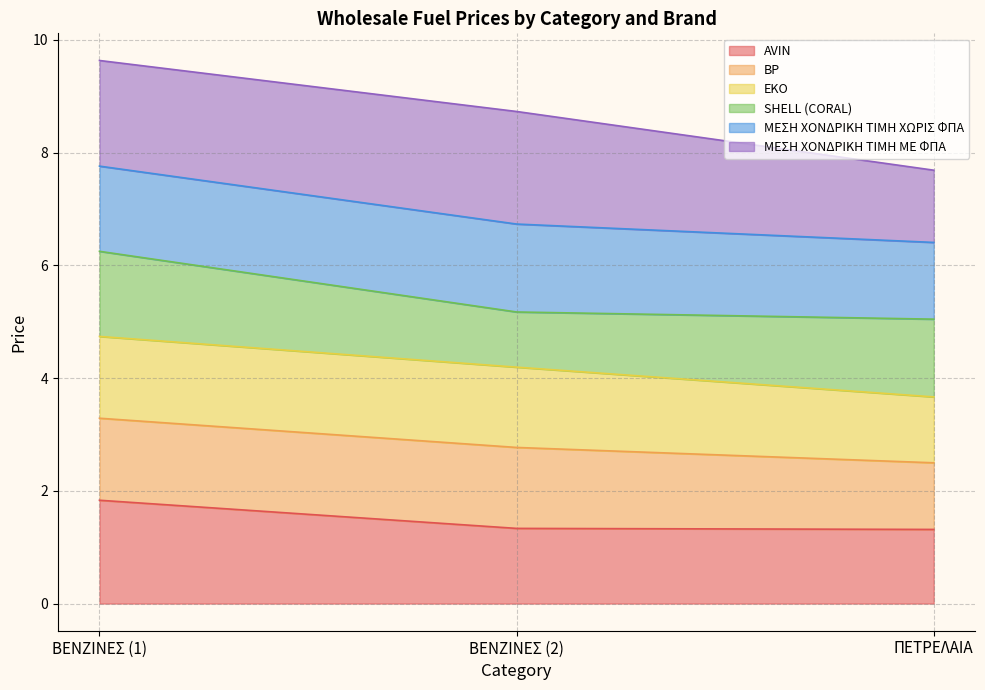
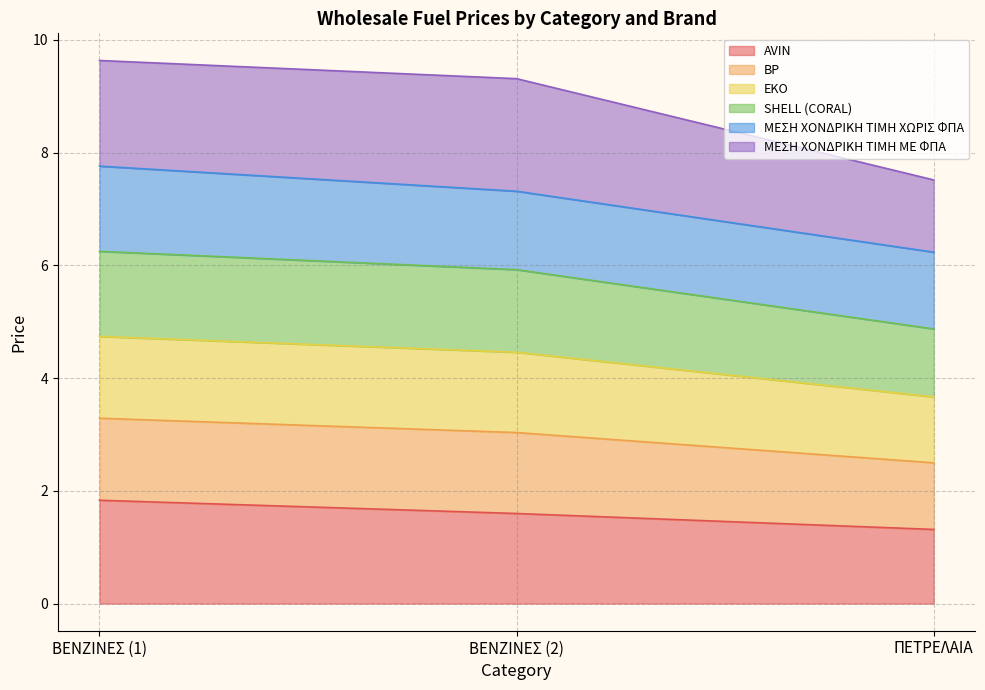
  {
    "AVIN": {
      "ΒΕΝΖΙΝΕΣ (1)": 1.8,
-     "ΒΕΝΖΙΝΕΣ (2)": 1.3,
+     "ΒΕΝΖΙΝΕΣ (2)": 1.6,
      "ΠΕΤΡΕΛΑΙΑ": 1.3
    },
    "SHELL (CORAL)": {
      "ΒΕΝΖΙΝΕΣ (1)": 1.5,
-     "ΒΕΝΖΙΝΕΣ (2)": 1.0,
-     "ΠΕΤΡΕΛΑΙΑ": 1.4
+     "ΒΕΝΖΙΝΕΣ (2)": 1.5,
+     "ΠΕΤΡΕΛΑΙΑ": 1.2
    },
    "ΜΕΣΗ ΧΟΝΔΡΙΚΗ ΤΙΜΗ ΧΩΡΙΣ ΦΠΑ": {
      "ΒΕΝΖΙΝΕΣ (1)": 1.5,
-     "ΒΕΝΖΙΝΕΣ (2)": 1.6,
+     "ΒΕΝΖΙΝΕΣ (2)": 1.4,
      "ΠΕΤΡΕΛΑΙΑ": 1.4
    },
    "ΜΕΣΗ ΧΟΝΔΡΙΚΗ ΤΙΜΗ ΜΕ ΦΠΑ": {
      "ΒΕΝΖΙΝΕΣ (1)": 1.9,
      "ΒΕΝΖΙΝΕΣ (2)": 2.0,
      "ΠΕΤΡΕΛΑΙΑ": 1.3
    }
  }
